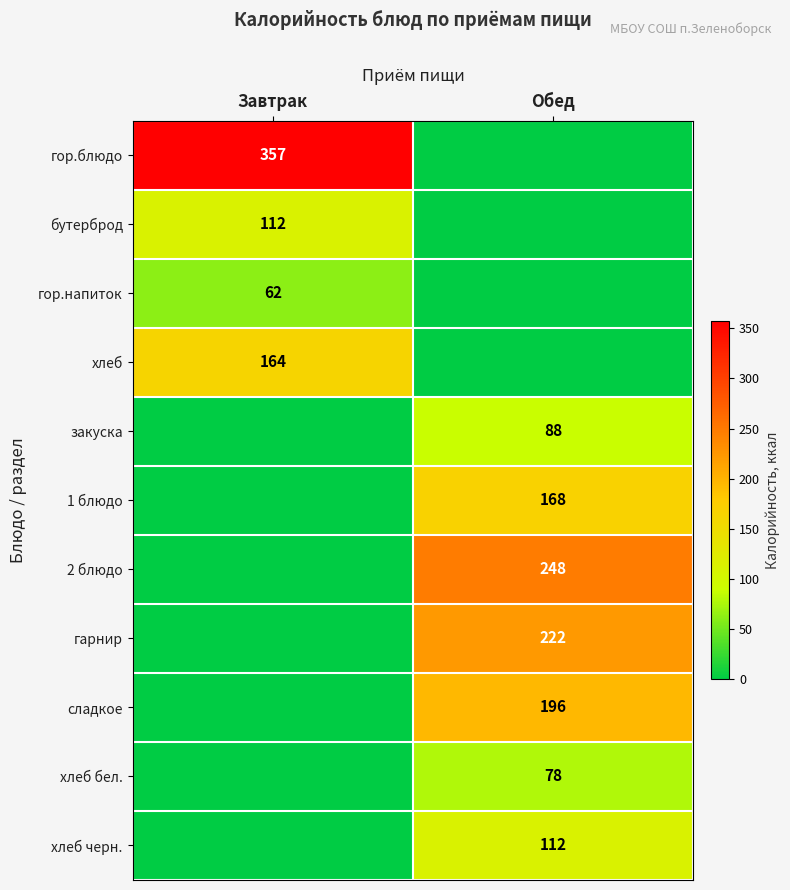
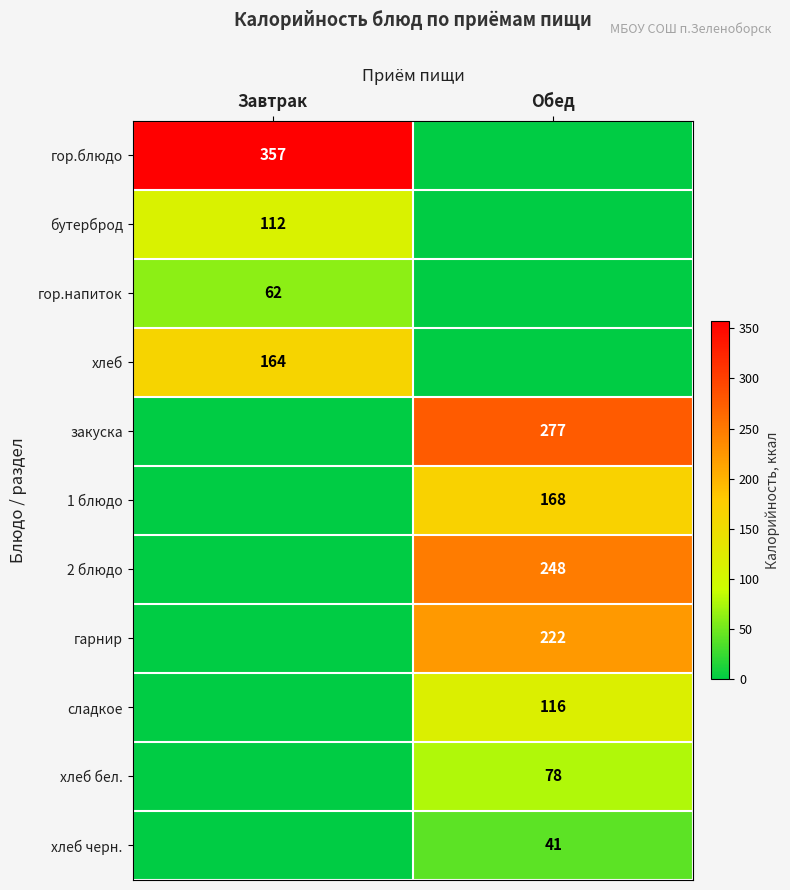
  {
    "гор.блюдо": {
      "Завтрак": 357
    },
    "бутерброд": {
      "Завтрак": 112
    },
    "гор.напиток": {
      "Завтрак": 62
    },
    "хлеб": {
      "Завтрак": 164
    },
    "закуска": {
-     "Обед": 88
+     "Обед": 277
    },
    "1 блюдо": {
      "Обед": 168
    },
    "2 блюдо": {
      "Обед": 248
    },
    "гарнир": {
      "Обед": 222
    },
    "сладкое": {
-     "Обед": 196
+     "Обед": 116
    },
    "хлеб бел.": {
      "Обед": 78
    },
    "хлеб черн.": {
-     "Обед": 112
+     "Обед": 41
    }
  }
